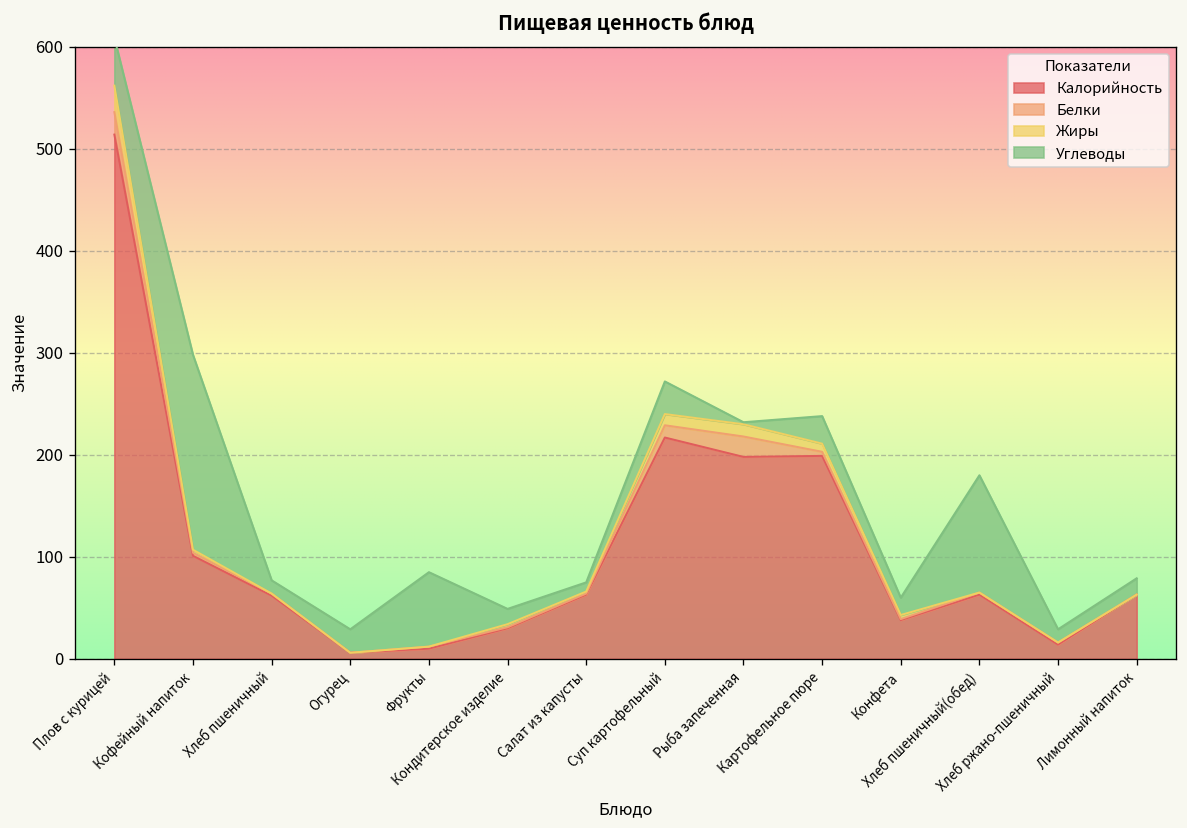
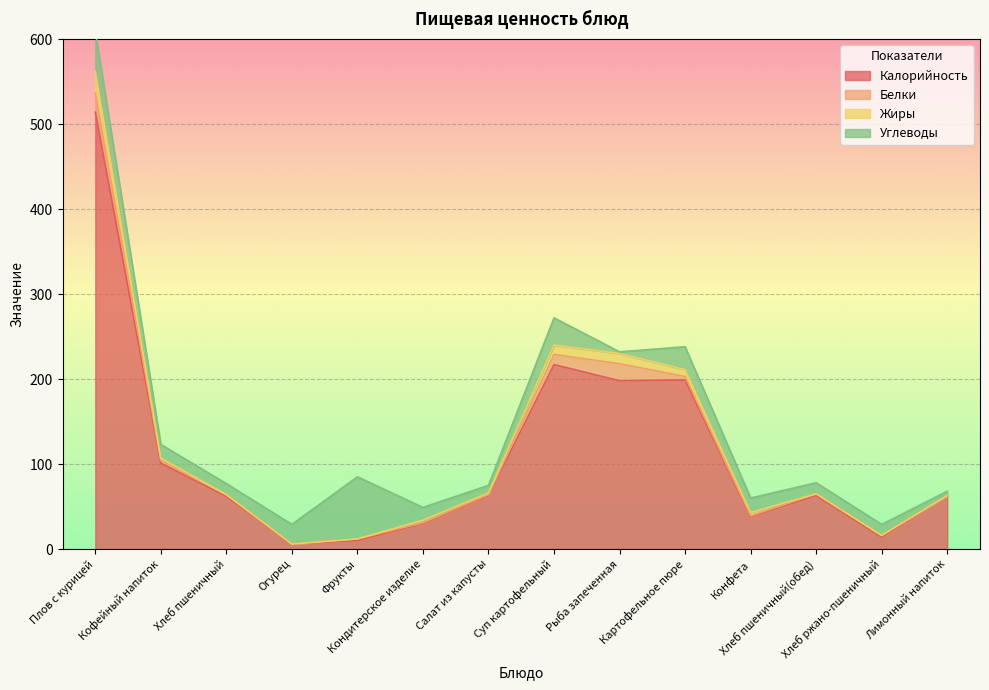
  {
    "Калорийность": {
      "Плов с курицей": 510,
      "Суп картофельный": 220,
      "Рыба запеченная": 200,
      "Картофельное пюре": 200
    },
    "Углеводы": {
-     "Кофейный напиток": 190,
+     "Кофейный напиток": 20,
      "Хлеб пшеничный": 10,
      "Огурец": 20,
      "Фрукты": 70,
      "Кондитерское изделие": 20,
      "Салат из капусты": 10,
      "Суп картофельный": 30,
      "Картофельное пюре": 30,
      "Конфета": 20,
-     "Хлеб пшеничный(обед)": 120,
+     "Хлеб пшеничный(обед)": 10,
      "Хлеб ржано-пшеничный": 10,
-     "Лимонный напиток": 20
+     "Лимонный напиток": 10
    }
  }
